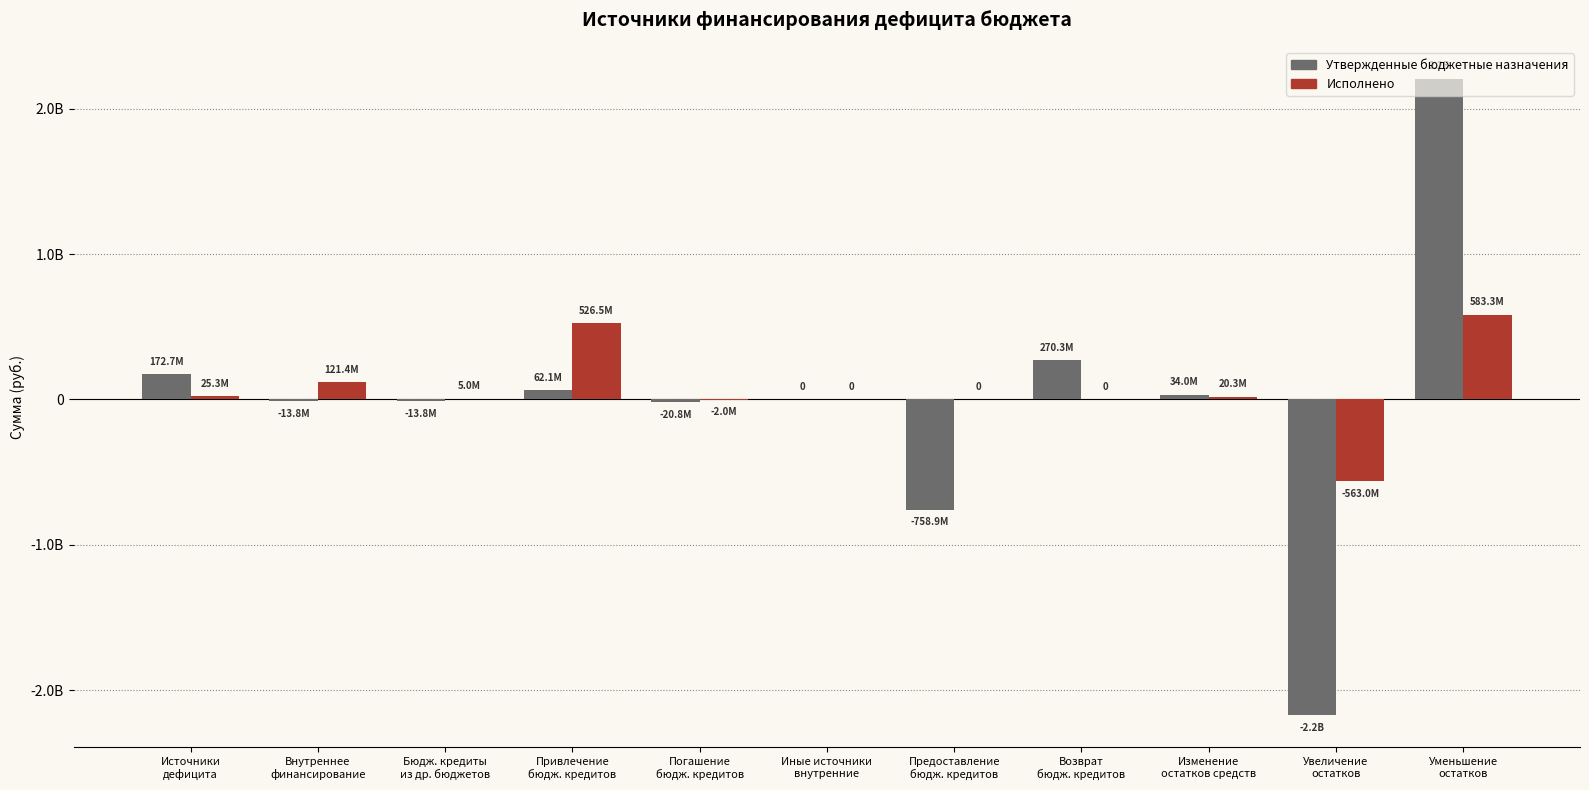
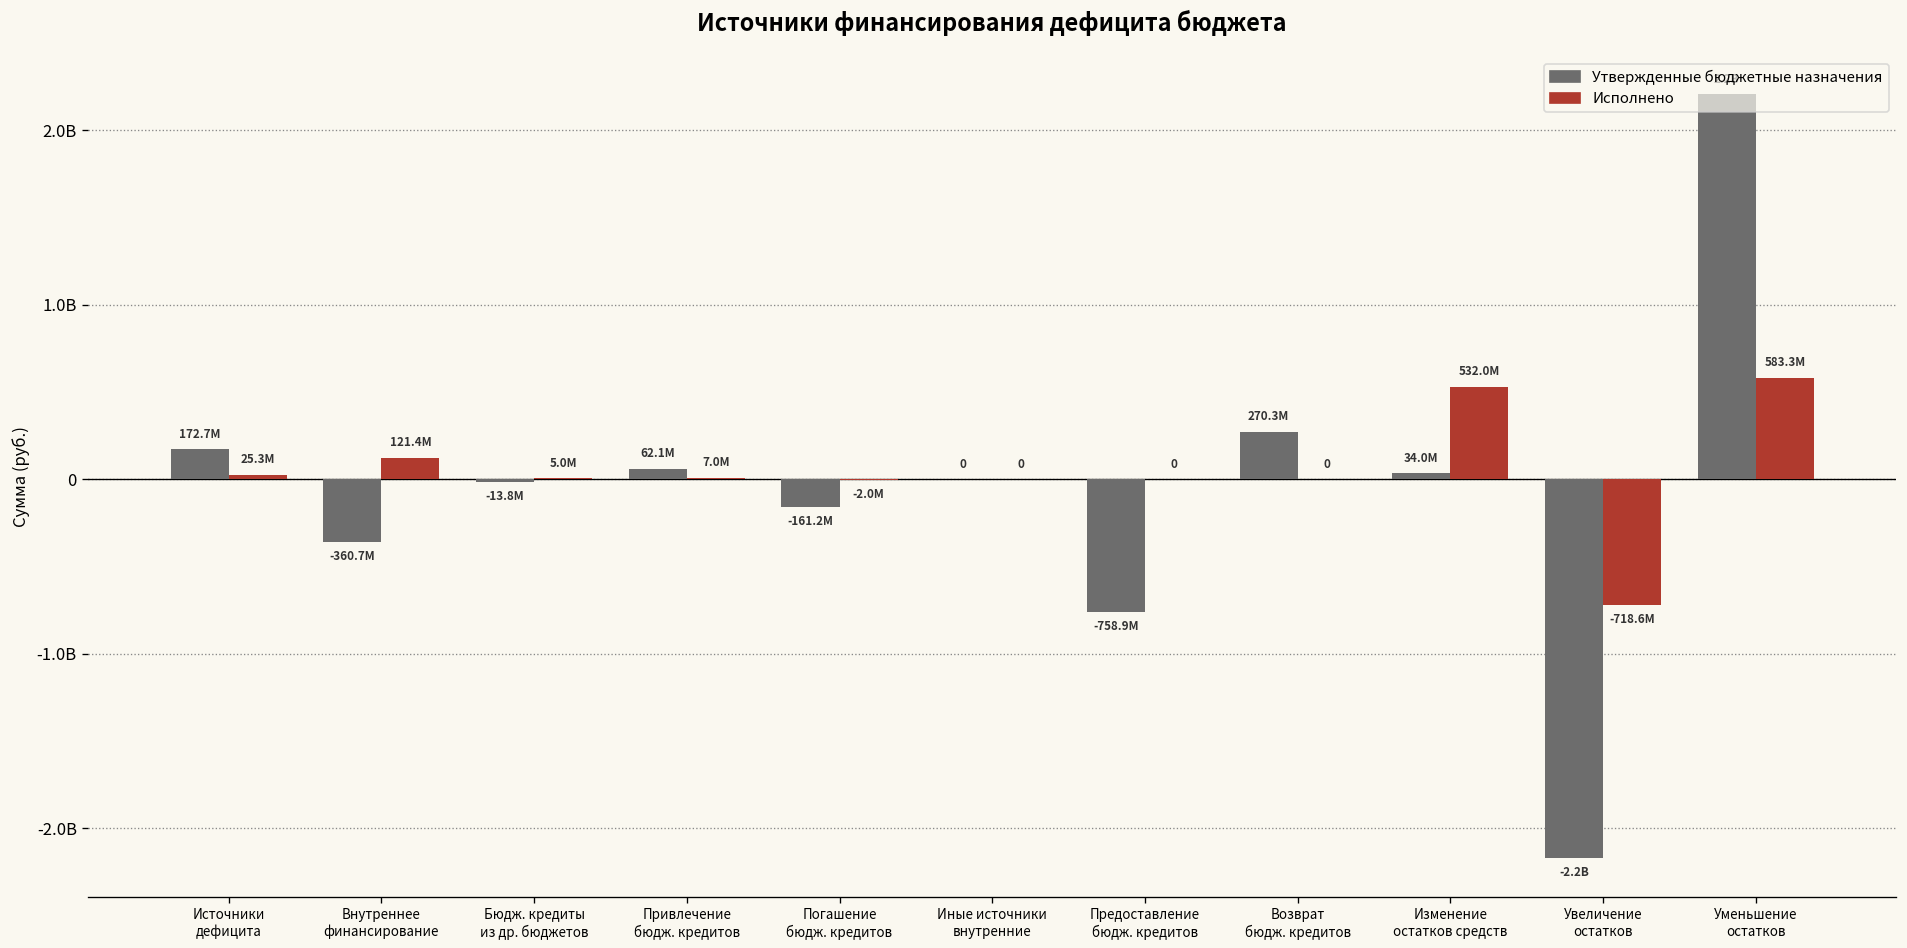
  {
    "Утвержденные бюджетные назначения": {
      "Источники дефицита": "172.7M",
-     "Внутреннее финансирование": "-13.8M",
+     "Внутреннее финансирование": "-360.7M",
      "Бюдж. кредиты из др. бюджетов": "-13.8M",
      "Привлечение бюдж. кредитов": "62.1M",
-     "Погашение бюдж. кредитов": "-20.8M",
+     "Погашение бюдж. кредитов": "-161.2M",
      "Иные источники внутренние": "0",
      "Предоставление бюдж. кредитов": "-758.9M",
      "Возврат бюдж. кредитов": "270.3M",
      "Изменение остатков средств": "34.0M",
      "Увеличение остатков": "-2.2B"
    },
    "Исполнено": {
      "Источники дефицита": "25.3M",
      "Внутреннее финансирование": "121.4M",
      "Бюдж. кредиты из др. бюджетов": "5.0M",
-     "Привлечение бюдж. кредитов": "526.5M",
+     "Привлечение бюдж. кредитов": "7.0M",
      "Погашение бюдж. кредитов": "-2.0M",
      "Иные источники внутренние": "0",
      "Предоставление бюдж. кредитов": "0",
      "Возврат бюдж. кредитов": "0",
-     "Изменение остатков средств": "20.3M",
-     "Увеличение остатков": "-563.0M",
+     "Изменение остатков средств": "532.0M",
+     "Увеличение остатков": "-718.6M",
      "Уменьшение остатков": "583.3M"
    }
  }
